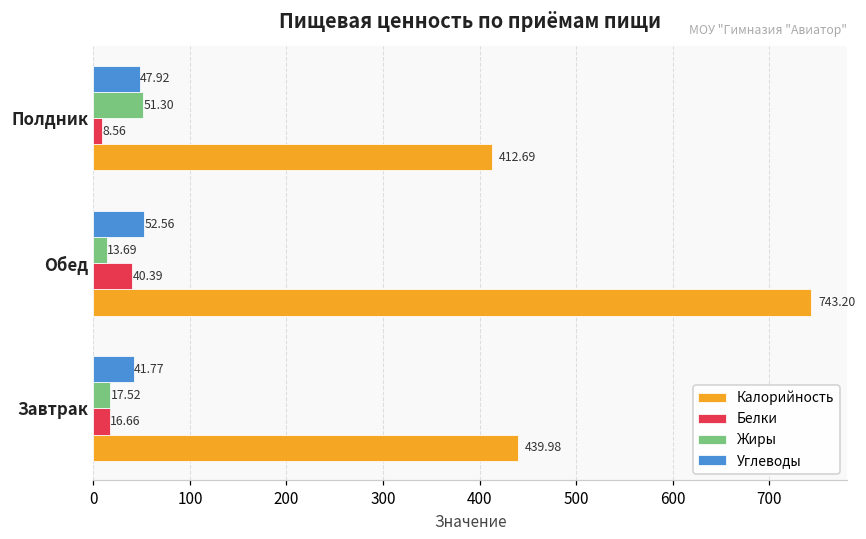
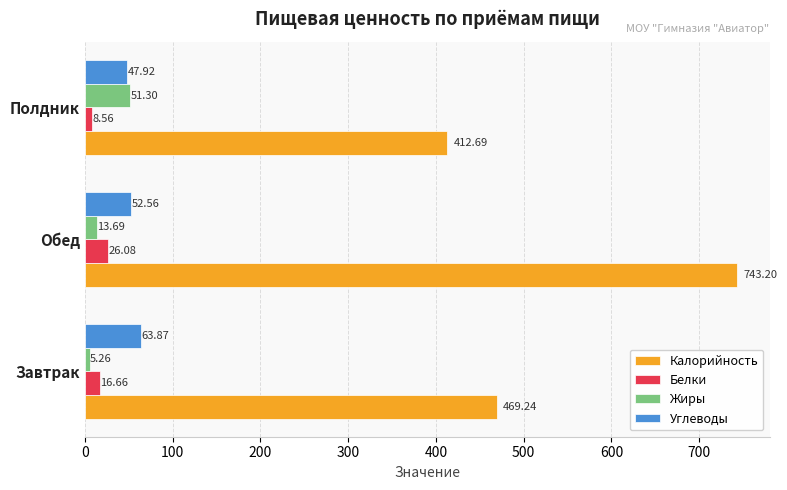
  {
    "Калорийность": {
      "Полдник": 412.69,
      "Обед": 743.20,
-     "Завтрак": 439.98
+     "Завтрак": 469.24
    },
    "Белки": {
      "Полдник": 8.56,
-     "Обед": 40.39,
+     "Обед": 26.08,
      "Завтрак": 16.66
    },
    "Жиры": {
      "Полдник": 51.30,
      "Обед": 13.69,
-     "Завтрак": 17.52
+     "Завтрак": 5.26
    },
    "Углеводы": {
      "Полдник": 47.92,
      "Обед": 52.56,
-     "Завтрак": 41.77
+     "Завтрак": 63.87
    }
  }
